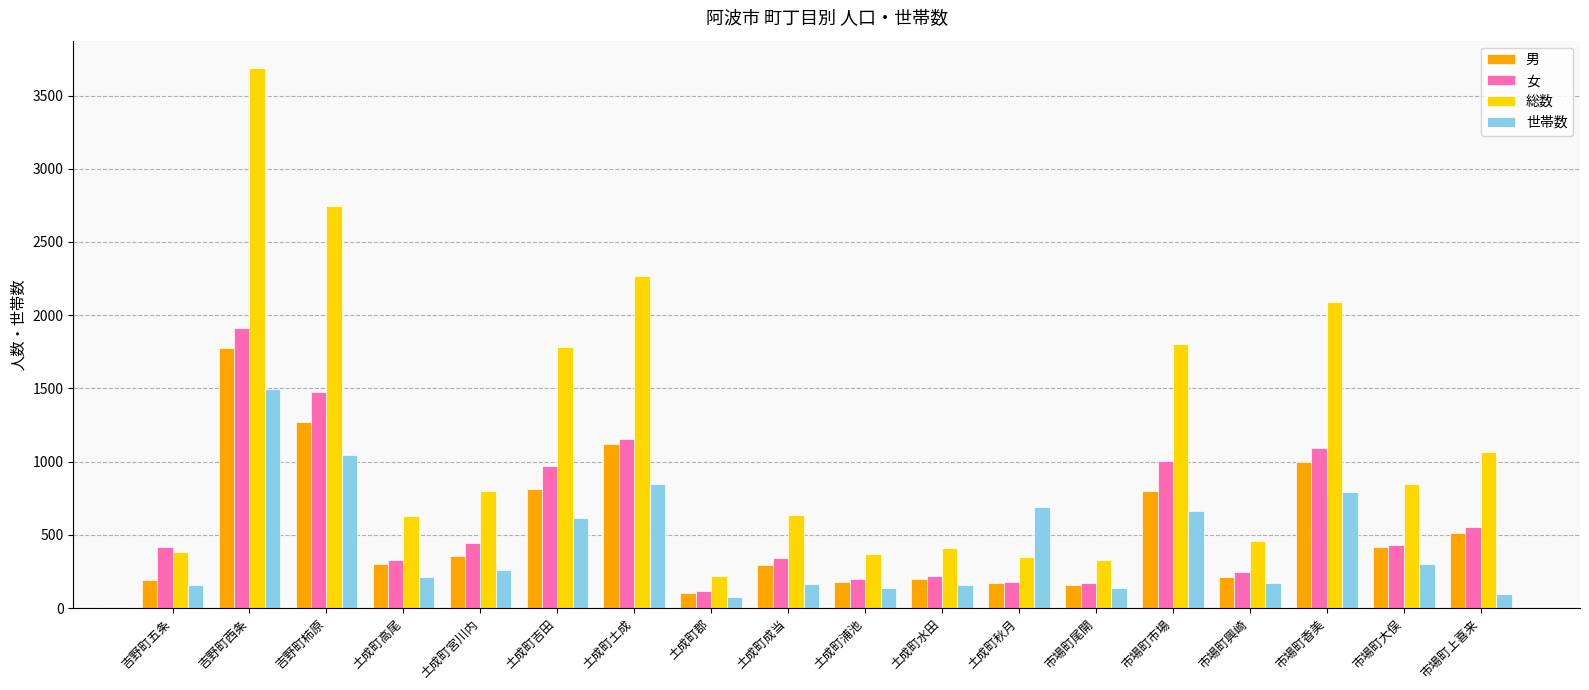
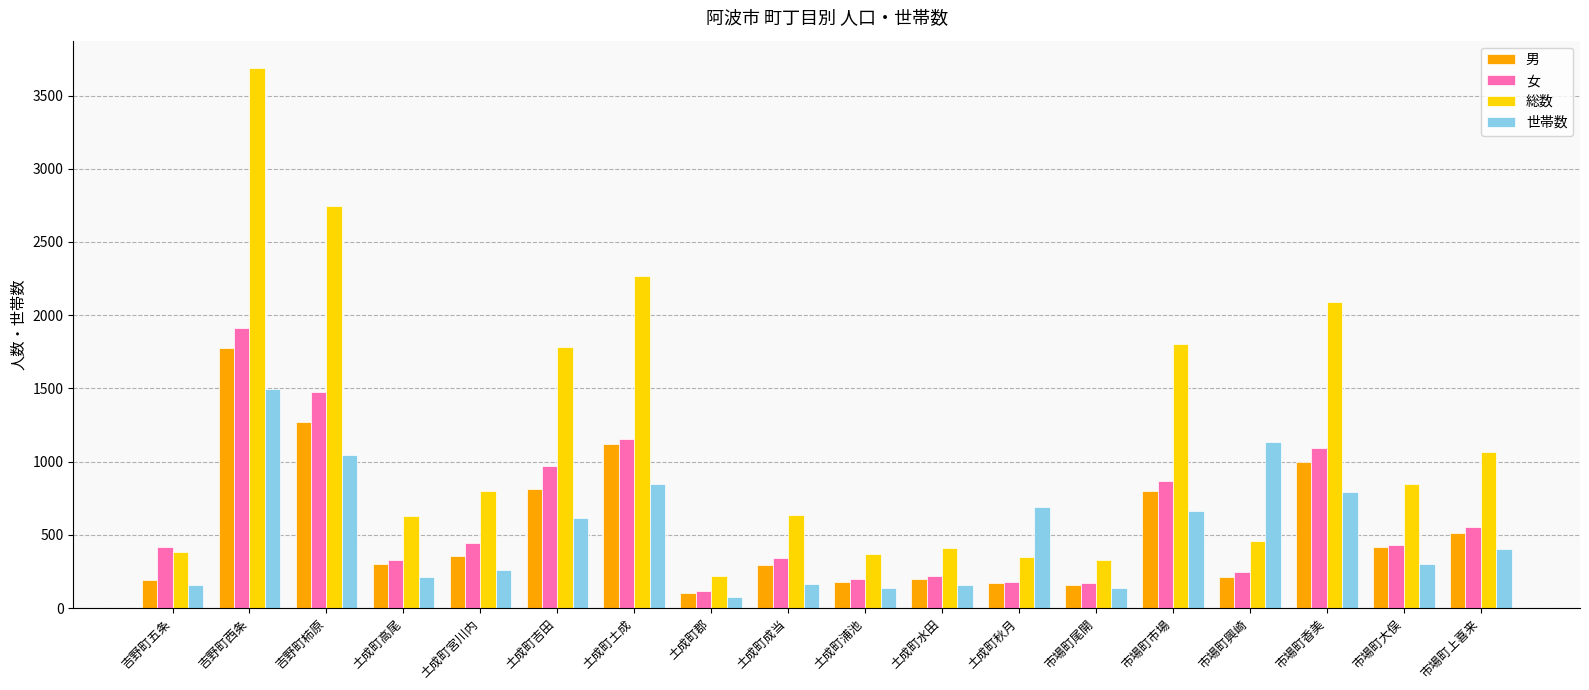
  {
    "女": {
      "吉野町五条": 420,
      "吉野町西条": 1910,
      "吉野町柿原": 1480,
      "土成町高尾": 330,
      "土成町宮川内": 440,
      "土成町吉田": 970,
      "土成町土成": 1150,
      "土成町郡": 120,
      "土成町成当": 340,
      "土成町浦池": 200,
      "土成町水田": 220,
      "土成町秋月": 180,
      "市場町尾開": 170,
-     "市場町市場": 1000,
+     "市場町市場": 870,
      "市場町興崎": 250,
      "市場町香美": 1090,
      "市場町大俣": 430,
      "市場町上喜来": 550
    },
    "世帯数": {
      "吉野町五条": 160,
      "吉野町西条": 1500,
      "吉野町柿原": 1050,
      "土成町高尾": 210,
      "土成町宮川内": 260,
      "土成町吉田": 610,
      "土成町土成": 850,
      "土成町郡": 80,
      "土成町成当": 160,
      "土成町浦池": 140,
      "土成町水田": 160,
      "土成町秋月": 690,
      "市場町尾開": 140,
      "市場町市場": 670,
-     "市場町興崎": 170,
+     "市場町興崎": 1130,
      "市場町香美": 790,
      "市場町大俣": 300,
-     "市場町上喜来": 100
+     "市場町上喜来": 410
    }
  }
